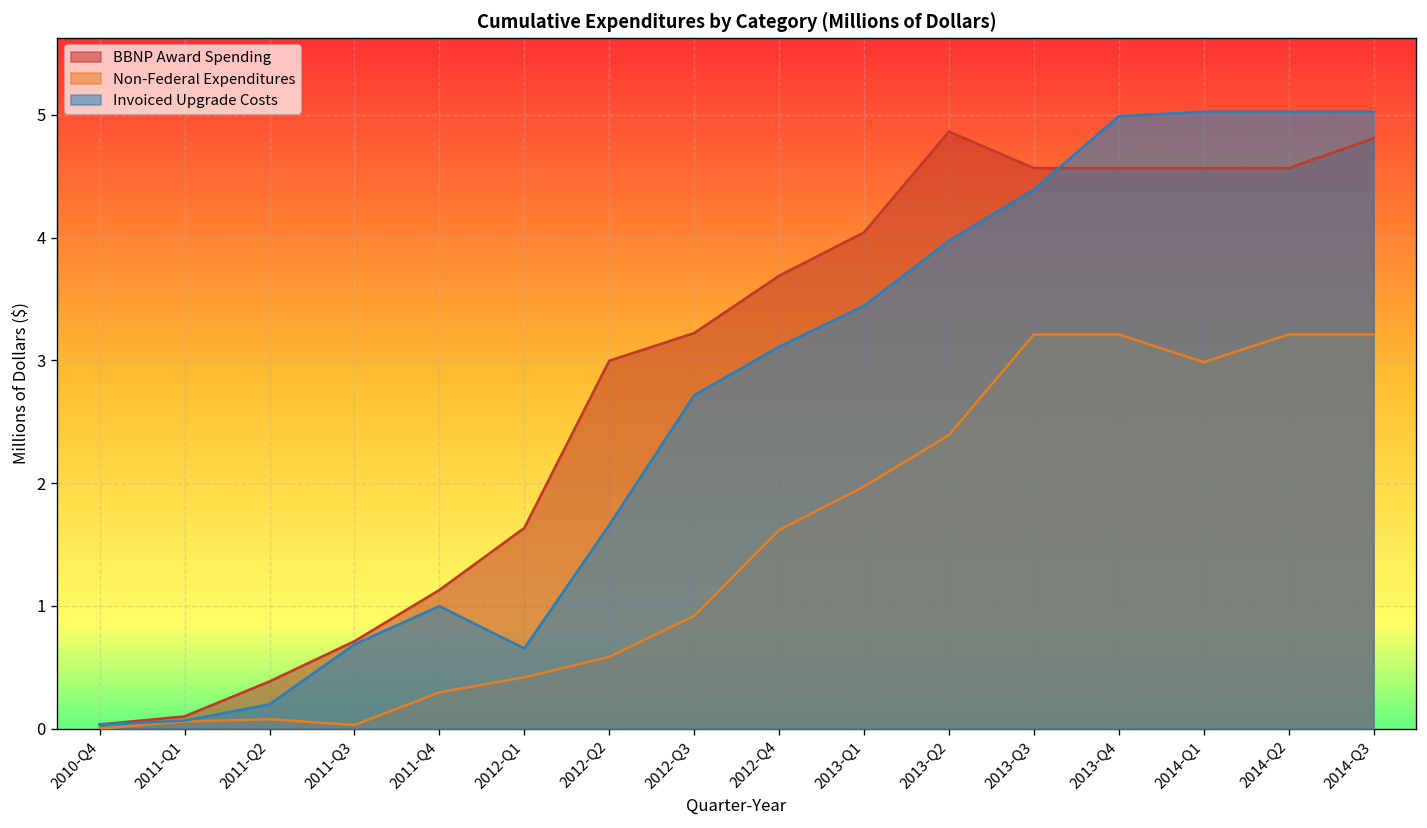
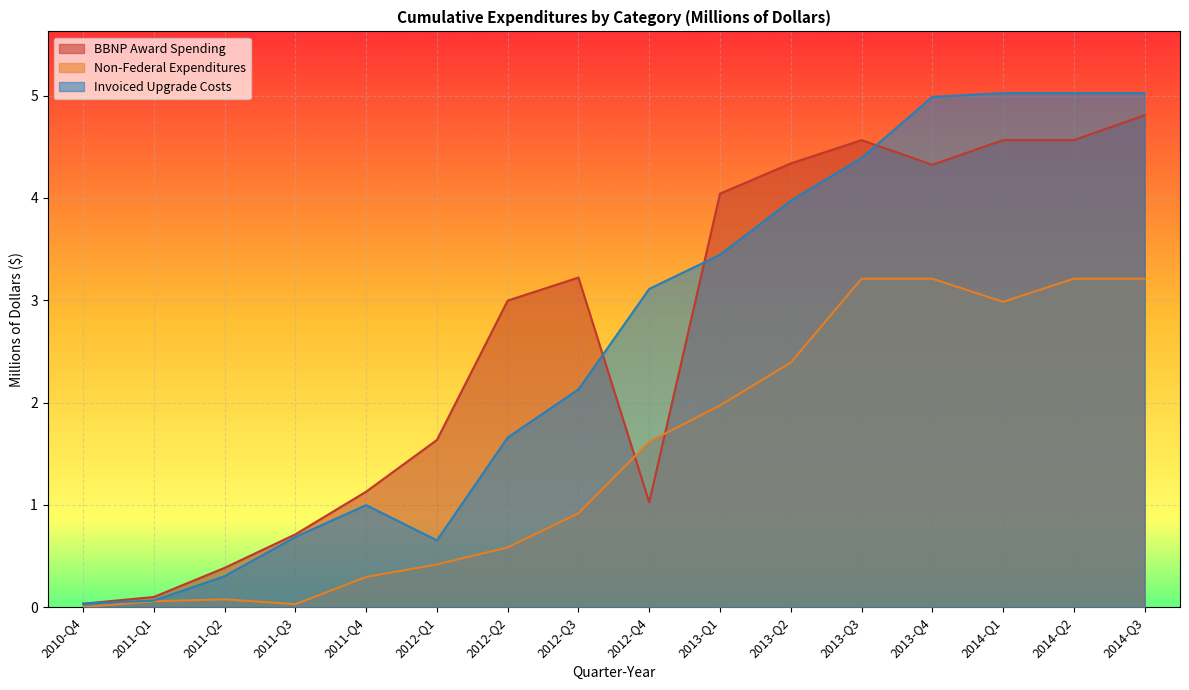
  {
    "BBNP Award Spending": {
      "2011-Q1": 0.10,
      "2011-Q2": 0.38,
      "2011-Q3": 0.71,
      "2011-Q4": 1.13,
      "2012-Q1": 1.63,
      "2012-Q2": 3.00,
      "2012-Q3": 3.22,
-     "2012-Q4": 3.69,
+     "2012-Q4": 1.02,
      "2013-Q1": 4.04,
-     "2013-Q2": 4.86,
+     "2013-Q2": 4.34,
      "2013-Q3": 4.57,
-     "2013-Q4": 4.57,
+     "2013-Q4": 4.32,
      "2014-Q1": 4.57,
      "2014-Q2": 4.57,
      "2014-Q3": 4.81
    },
    "Non-Federal Expenditures": {
      "2010-Q4": 0.00,
      "2011-Q2": 0.08,
      "2011-Q3": 0.03,
      "2011-Q4": 0.30,
      "2012-Q1": 0.42,
      "2012-Q2": 0.58,
      "2012-Q3": 0.92,
      "2012-Q4": 1.62,
      "2013-Q1": 1.97,
      "2013-Q2": 2.39,
      "2013-Q3": 3.21,
      "2013-Q4": 3.21,
      "2014-Q1": 2.98,
      "2014-Q2": 3.21,
      "2014-Q3": 3.21
    },
    "Invoiced Upgrade Costs": {
-     "2011-Q2": 0.20,
+     "2011-Q2": 0.30,
      "2011-Q3": 0.69,
      "2011-Q4": 1.00,
      "2012-Q1": 0.65,
      "2012-Q2": 1.66,
-     "2012-Q3": 2.72,
+     "2012-Q3": 2.13,
      "2012-Q4": 3.11,
      "2013-Q1": 3.44,
      "2013-Q2": 3.97,
      "2013-Q3": 4.39,
      "2013-Q4": 4.99,
      "2014-Q1": 5.02,
      "2014-Q2": 5.02,
      "2014-Q3": 5.02
    }
  }
